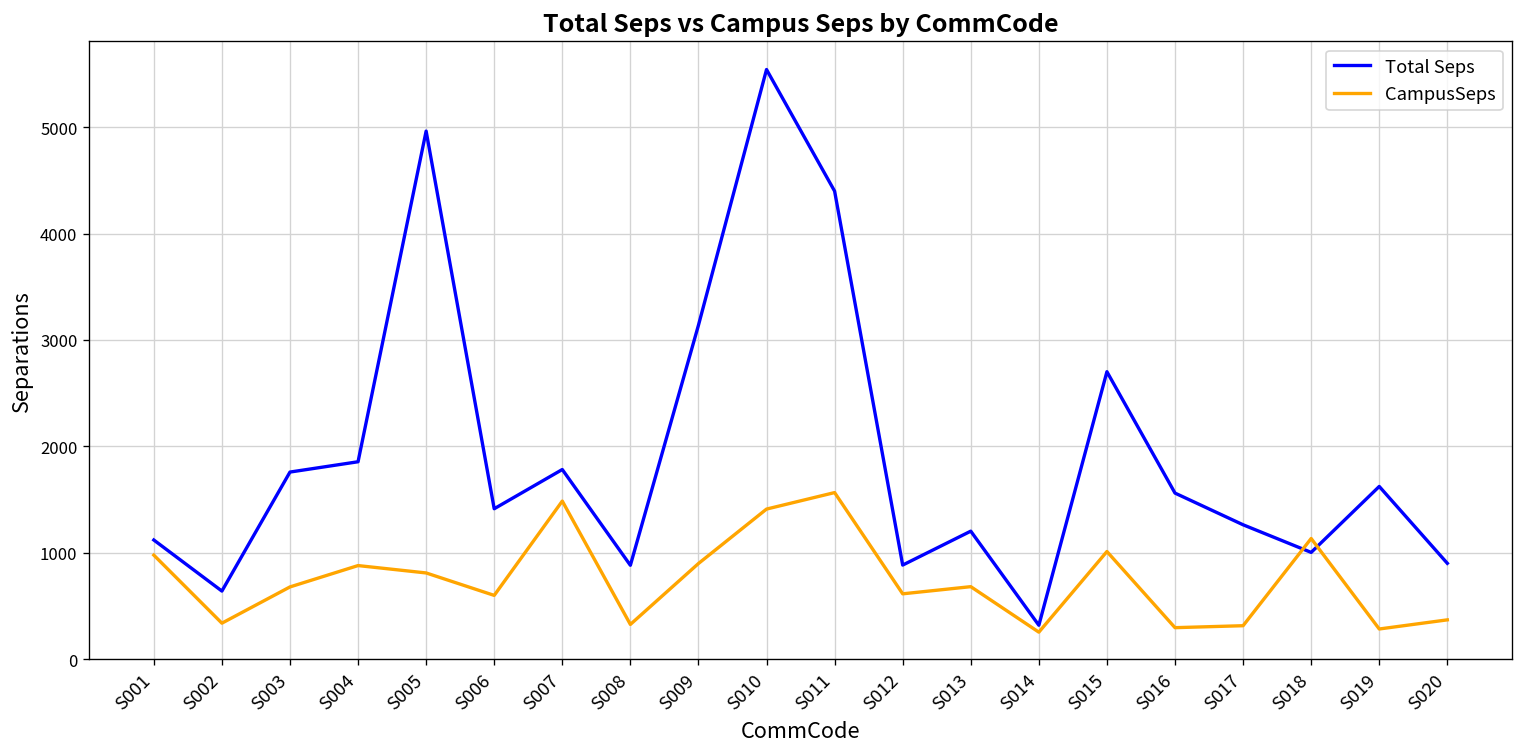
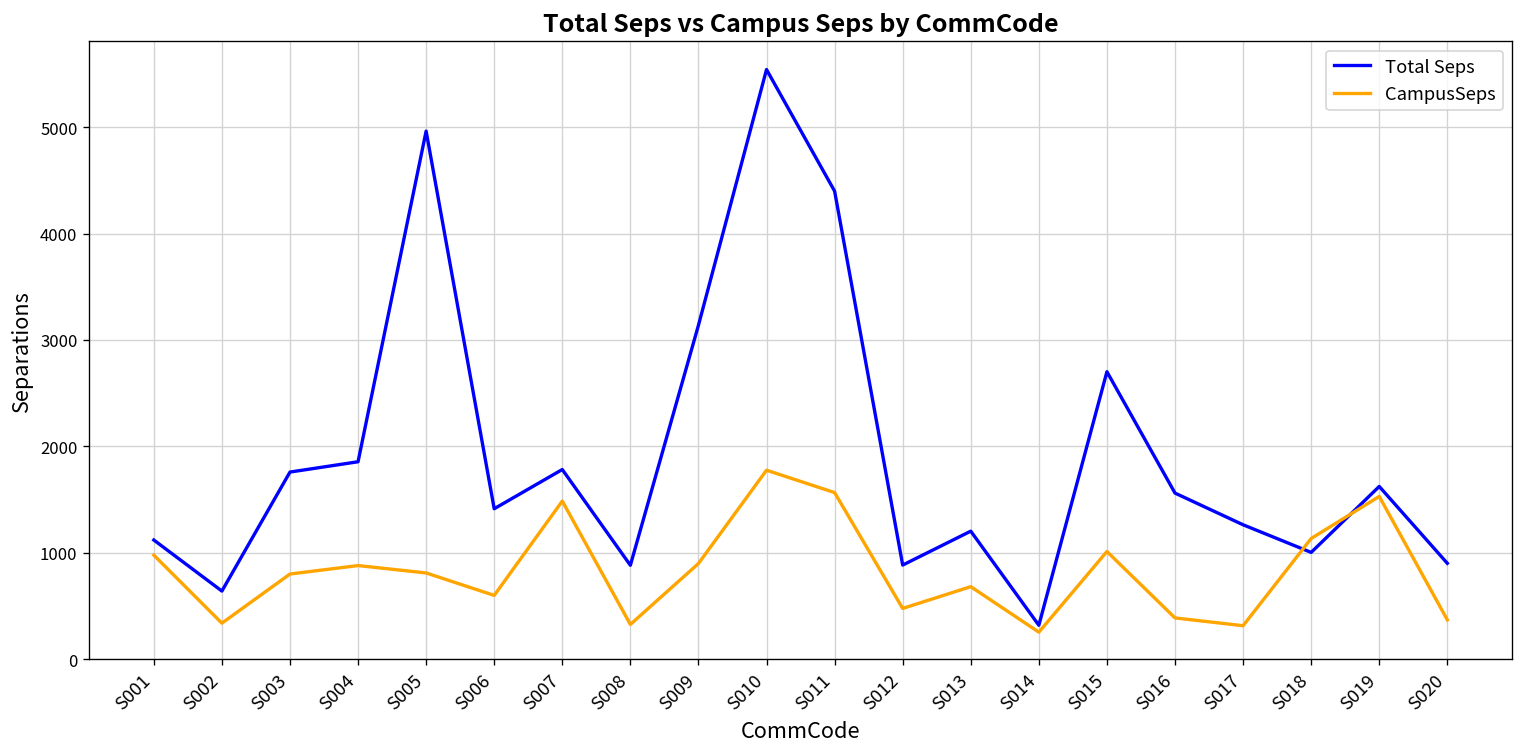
  {
    "Total Seps": {
      "S001": 1100,
      "S002": 600,
      "S003": 1800,
      "S004": 1900,
      "S005": 5000,
      "S006": 1400,
      "S007": 1800,
      "S008": 900,
      "S009": 3100,
      "S010": 5500,
      "S011": 4400,
      "S012": 900,
      "S013": 1200,
      "S014": 300,
      "S015": 2700,
      "S016": 1600,
      "S017": 1300,
      "S018": 1000,
      "S019": 1600,
      "S020": 900
    },
    "CampusSeps": {
      "S001": 1000,
      "S002": 300,
-     "S003": 700,
+     "S003": 800,
      "S004": 900,
      "S005": 800,
      "S006": 600,
      "S007": 1500,
      "S008": 300,
      "S009": 900,
-     "S010": 1400,
+     "S010": 1800,
      "S011": 1600,
-     "S012": 600,
+     "S012": 500,
      "S013": 700,
      "S014": 300,
      "S015": 1000,
-     "S016": 300,
+     "S016": 400,
      "S017": 300,
      "S018": 1100,
-     "S019": 300,
+     "S019": 1500,
      "S020": 400
    }
  }
